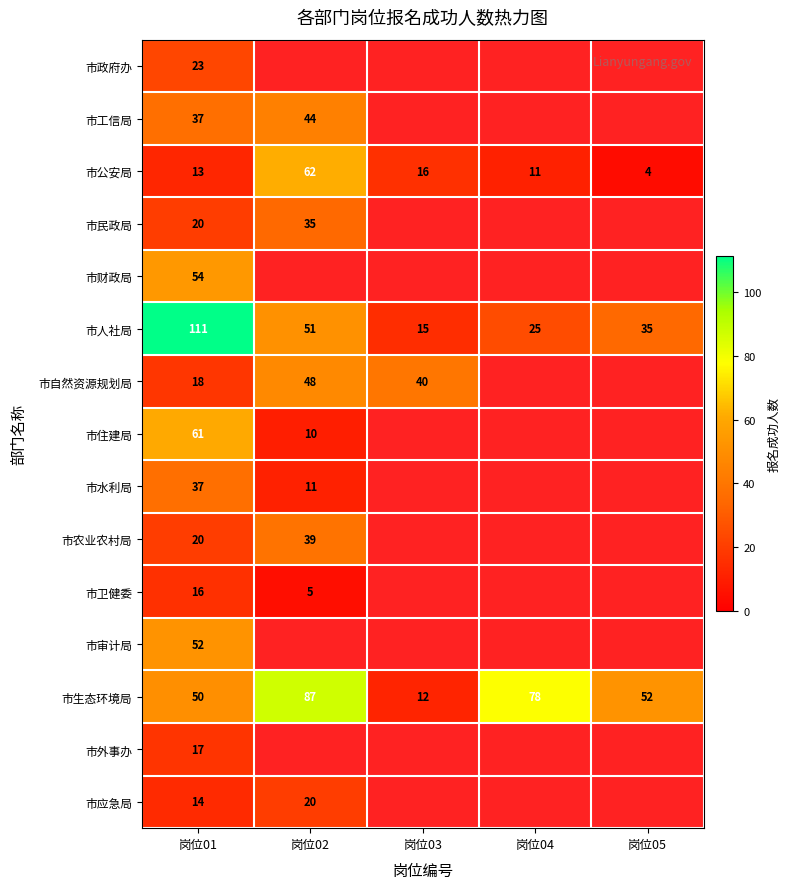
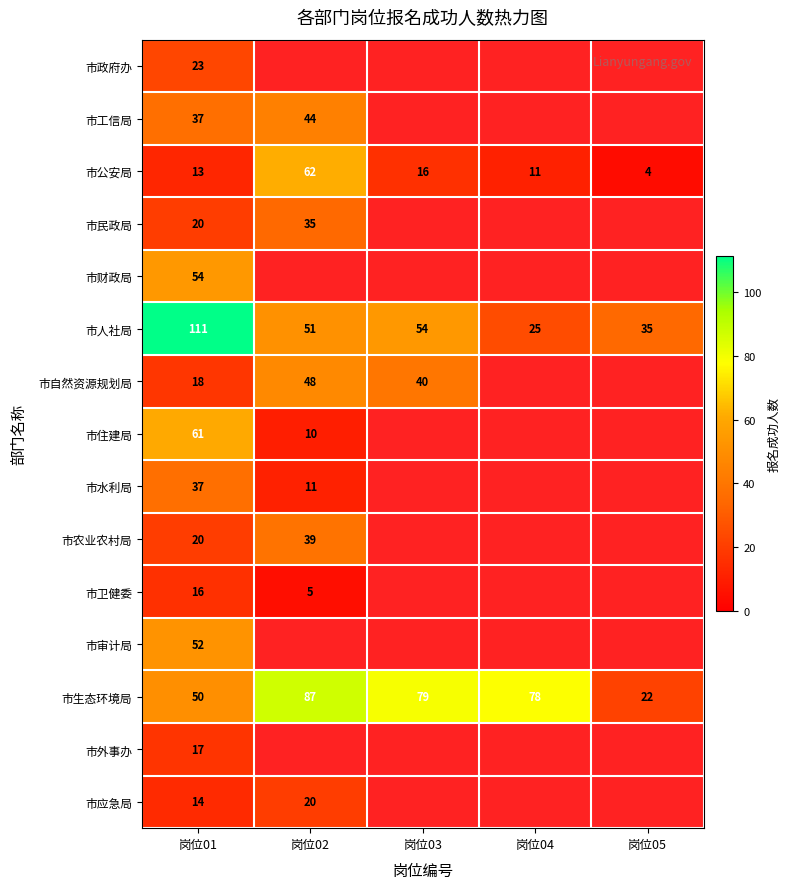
  {
    "市政府办": {
      "岗位01": 23
    },
    "市工信局": {
      "岗位01": 37,
      "岗位02": 44
    },
    "市公安局": {
      "岗位01": 13,
      "岗位02": 62,
      "岗位03": 16,
      "岗位04": 11,
      "岗位05": 4
    },
    "市民政局": {
      "岗位01": 20,
      "岗位02": 35
    },
    "市财政局": {
      "岗位01": 54
    },
    "市人社局": {
      "岗位01": 111,
      "岗位02": 51,
-     "岗位03": 15,
+     "岗位03": 54,
      "岗位04": 25,
      "岗位05": 35
    },
    "市自然资源规划局": {
      "岗位01": 18,
      "岗位02": 48,
      "岗位03": 40
    },
    "市住建局": {
      "岗位01": 61,
      "岗位02": 10
    },
    "市水利局": {
      "岗位01": 37,
      "岗位02": 11
    },
    "市农业农村局": {
      "岗位01": 20,
      "岗位02": 39
    },
    "市卫健委": {
      "岗位01": 16,
      "岗位02": 5
    },
    "市审计局": {
      "岗位01": 52
    },
    "市生态环境局": {
      "岗位01": 50,
      "岗位02": 87,
-     "岗位03": 12,
+     "岗位03": 79,
      "岗位04": 78,
-     "岗位05": 52
+     "岗位05": 22
    },
    "市外事办": {
      "岗位01": 17
    },
    "市应急局": {
      "岗位01": 14,
      "岗位02": 20
    }
  }
